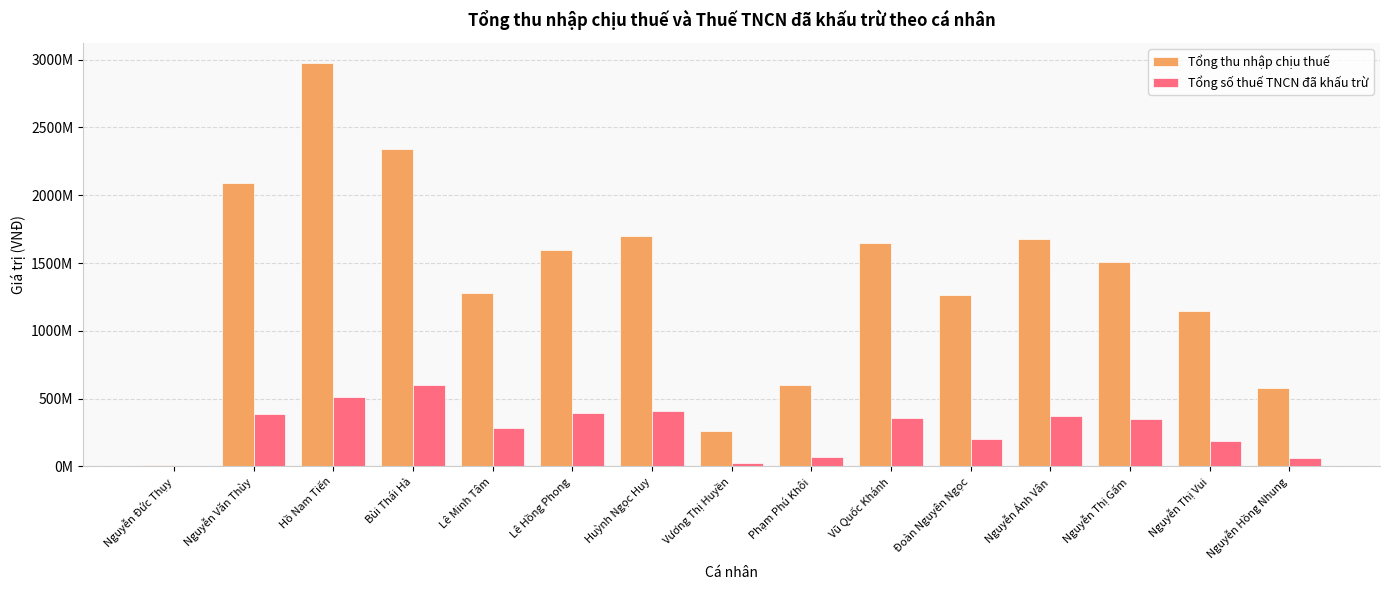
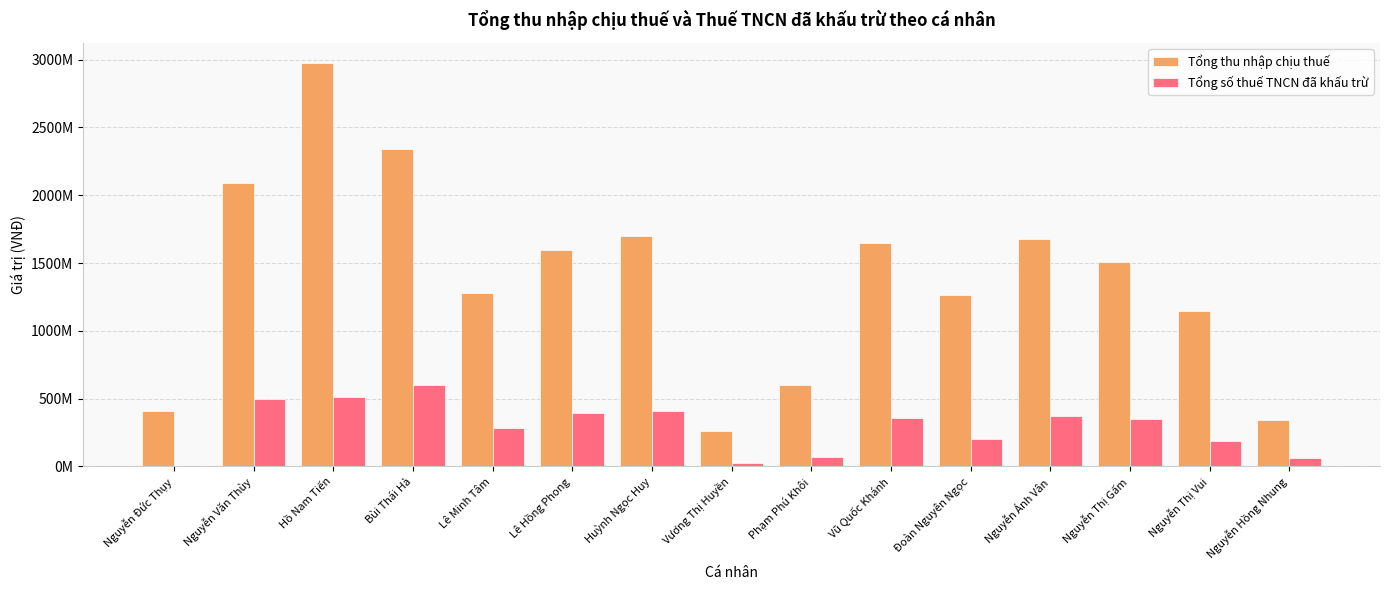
  {
    "Tổng thu nhập chịu thuế": {
-     "Nguyễn Đức Thụy": 10000000,
+     "Nguyễn Đức Thụy": 410000000,
      "Nguyễn Văn Thùy": 2090000000,
      "Hồ Nam Tiến": 2970000000,
      "Bùi Thái Hà": 2340000000,
      "Lê Minh Tâm": 1280000000,
      "Lê Hồng Phong": 1600000000,
      "Huỳnh Ngọc Huy": 1700000000,
      "Vương Thị Huyền": 260000000,
      "Phạm Phú Khôi": 600000000,
      "Vũ Quốc Khánh": 1640000000,
      "Đoàn Nguyên Ngọc": 1270000000,
      "Nguyễn Ánh Vân": 1680000000,
      "Nguyễn Thị Gấm": 1510000000,
      "Nguyễn Thị Vui": 1150000000,
-     "Nguyễn Hồng Nhung": 580000000
+     "Nguyễn Hồng Nhung": 350000000
    },
    "Tổng số thuế TNCN đã khấu trừ": {
      "Nguyễn Đức Thụy": 0,
-     "Nguyễn Văn Thùy": 390000000,
+     "Nguyễn Văn Thùy": 500000000,
      "Hồ Nam Tiến": 510000000,
      "Bùi Thái Hà": 600000000,
      "Lê Minh Tâm": 280000000,
      "Lê Hồng Phong": 390000000,
      "Huỳnh Ngọc Huy": 410000000,
      "Vương Thị Huyền": 30000000,
      "Phạm Phú Khôi": 70000000,
      "Vũ Quốc Khánh": 360000000,
      "Đoàn Nguyên Ngọc": 200000000,
      "Nguyễn Ánh Vân": 380000000,
      "Nguyễn Thị Gấm": 350000000,
      "Nguyễn Thị Vui": 180000000,
      "Nguyễn Hồng Nhung": 60000000
    }
  }
